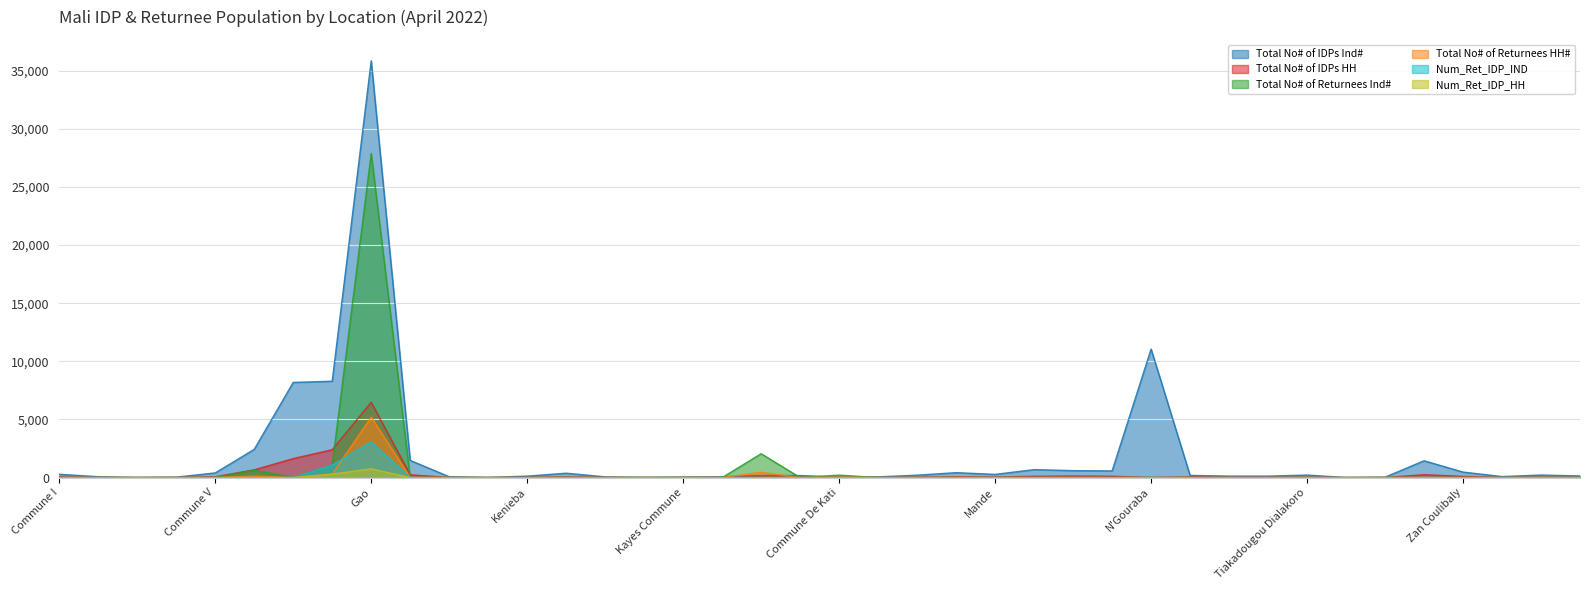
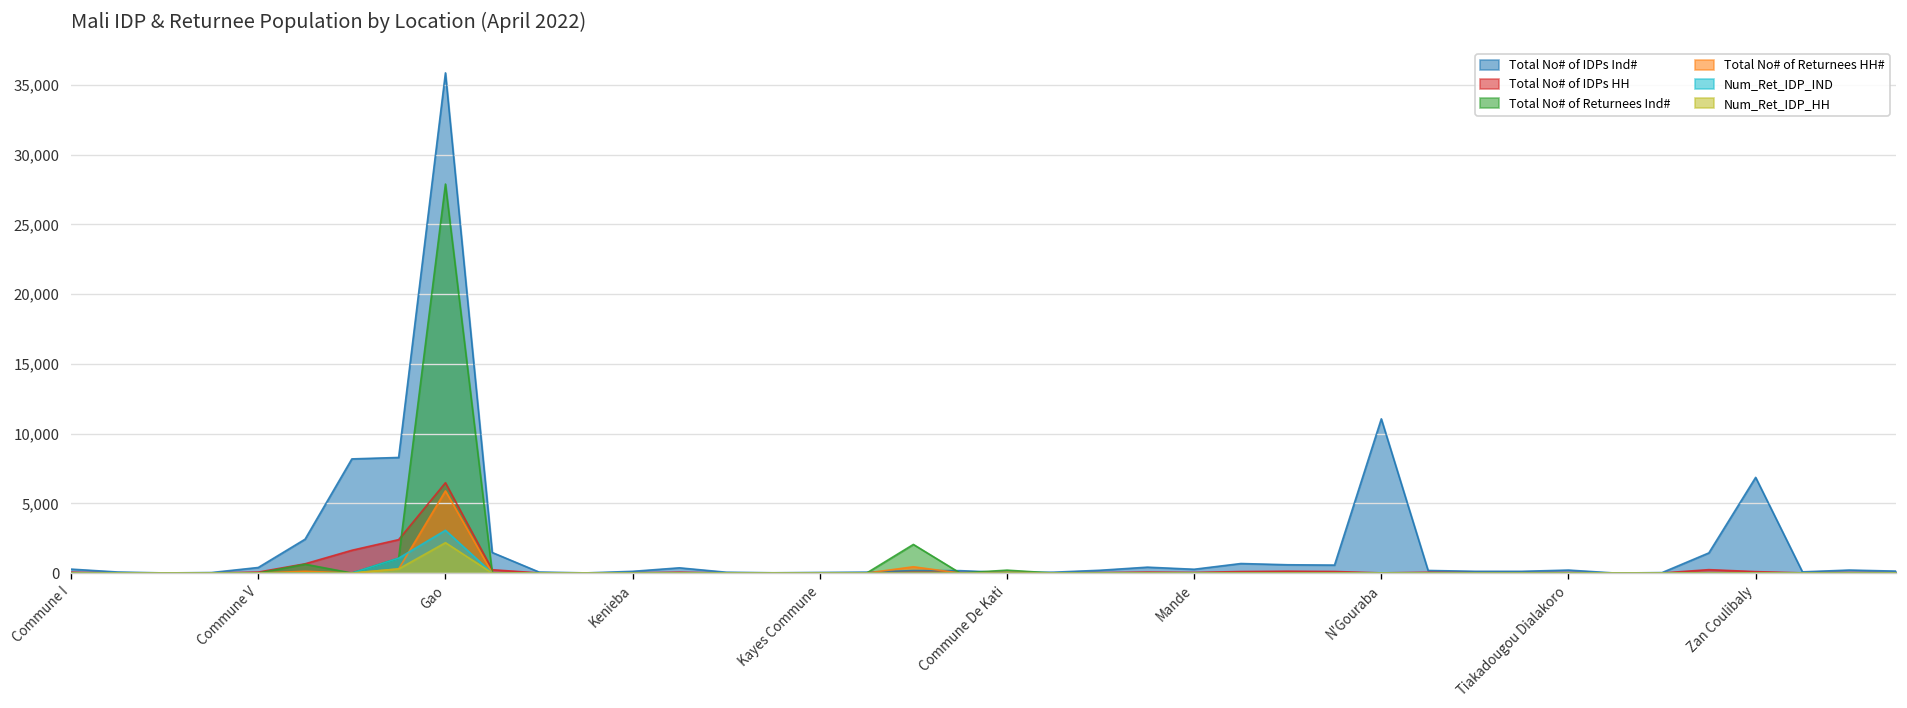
  {
    "Total No# of IDPs Ind#": {
      "Commune V": "400",
      "Gao": "35,900",
      "Mande": "300",
      "N'Gouraba": "11,100",
-     "Zan Coulibaly": "500"
+     "Zan Coulibaly": "6,900"
    },
    "Total No# of IDPs HH": {
      "Gao": "6,500"
    },
    "Total No# of Returnees Ind#": {
      "Gao": "27,900"
    },
    "Total No# of Returnees HH#": {
-     "Gao": "5,200"
+     "Gao": "5,900"
    },
    "Num_Ret_IDP_IND": {
      "Gao": "3,100"
    },
    "Num_Ret_IDP_HH": {
-     "Gao": "700"
+     "Gao": "2,200"
    }
  }
